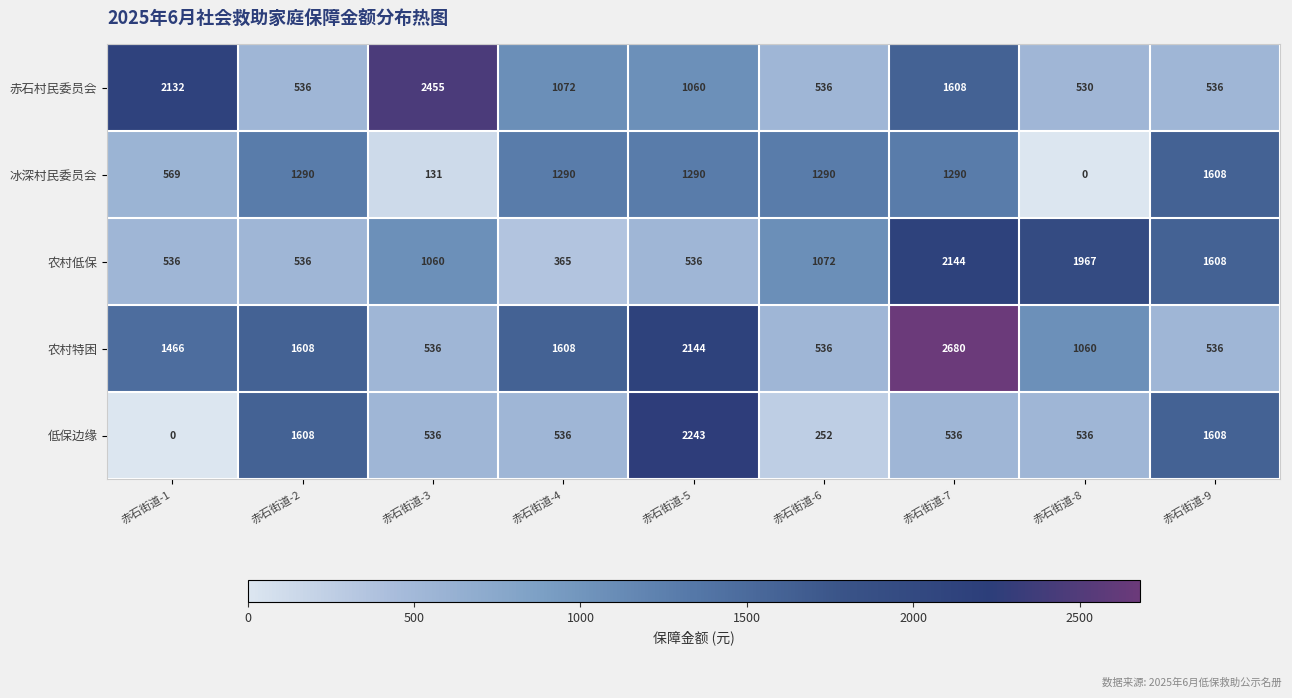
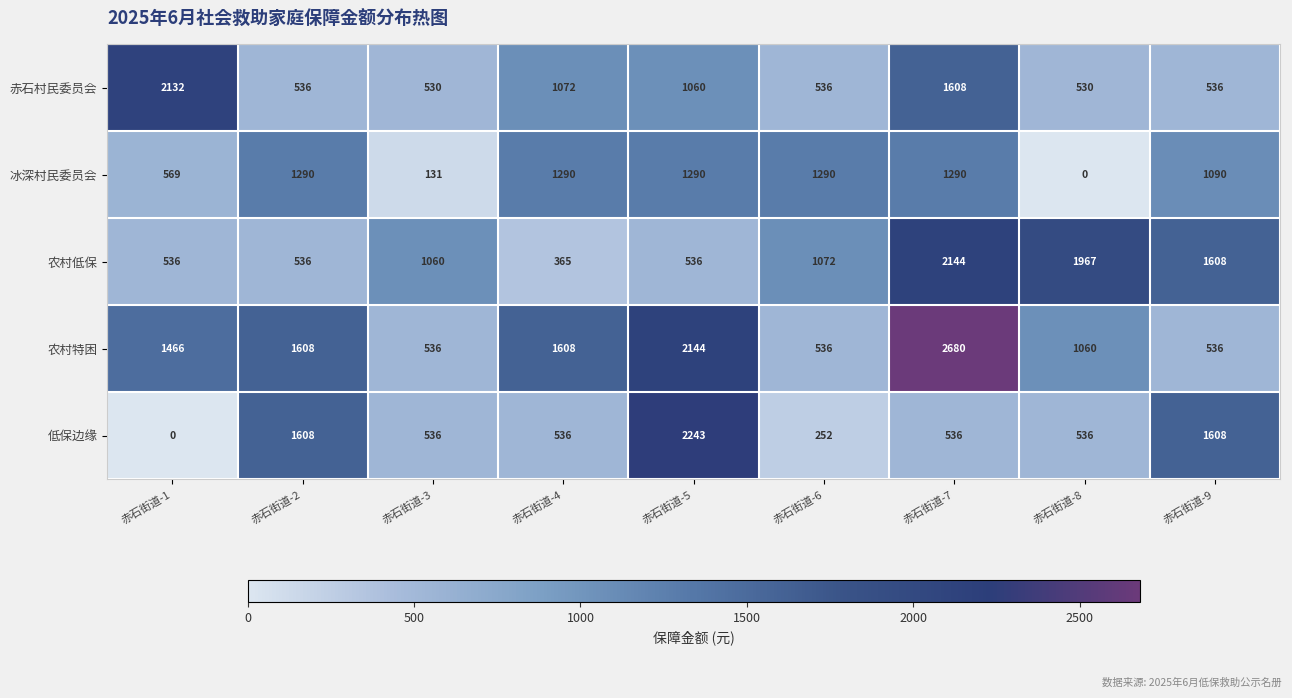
  {
    "赤石村民委员会": {
      "赤石街道-1": 2132,
      "赤石街道-2": 536,
-     "赤石街道-3": 2455,
+     "赤石街道-3": 530,
      "赤石街道-4": 1072,
      "赤石街道-5": 1060,
      "赤石街道-6": 536,
      "赤石街道-7": 1608,
      "赤石街道-8": 530,
      "赤石街道-9": 536
    },
    "冰深村民委员会": {
      "赤石街道-1": 569,
      "赤石街道-2": 1290,
      "赤石街道-3": 131,
      "赤石街道-4": 1290,
      "赤石街道-5": 1290,
      "赤石街道-6": 1290,
      "赤石街道-7": 1290,
      "赤石街道-8": 0,
-     "赤石街道-9": 1608
+     "赤石街道-9": 1090
    },
    "农村低保": {
      "赤石街道-1": 536,
      "赤石街道-2": 536,
      "赤石街道-3": 1060,
      "赤石街道-4": 365,
      "赤石街道-5": 536,
      "赤石街道-6": 1072,
      "赤石街道-7": 2144,
      "赤石街道-8": 1967,
      "赤石街道-9": 1608
    },
    "农村特困": {
      "赤石街道-1": 1466,
      "赤石街道-2": 1608,
      "赤石街道-3": 536,
      "赤石街道-4": 1608,
      "赤石街道-5": 2144,
      "赤石街道-6": 536,
      "赤石街道-7": 2680,
      "赤石街道-8": 1060,
      "赤石街道-9": 536
    },
    "低保边缘": {
      "赤石街道-1": 0,
      "赤石街道-2": 1608,
      "赤石街道-3": 536,
      "赤石街道-4": 536,
      "赤石街道-5": 2243,
      "赤石街道-6": 252,
      "赤石街道-7": 536,
      "赤石街道-8": 536,
      "赤石街道-9": 1608
    }
  }
